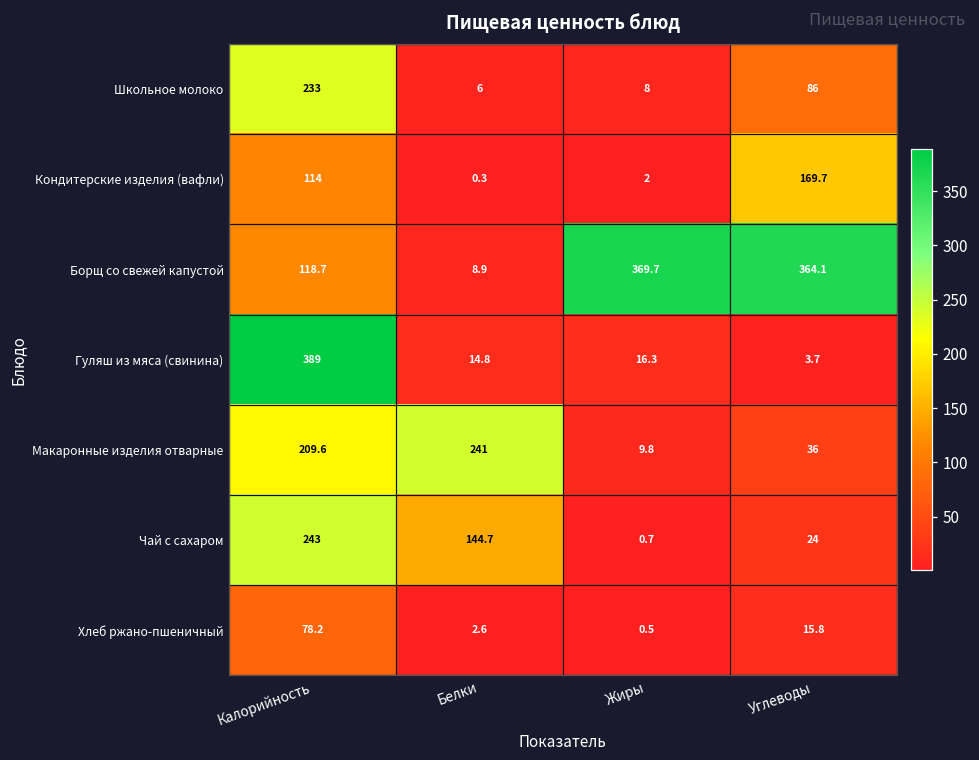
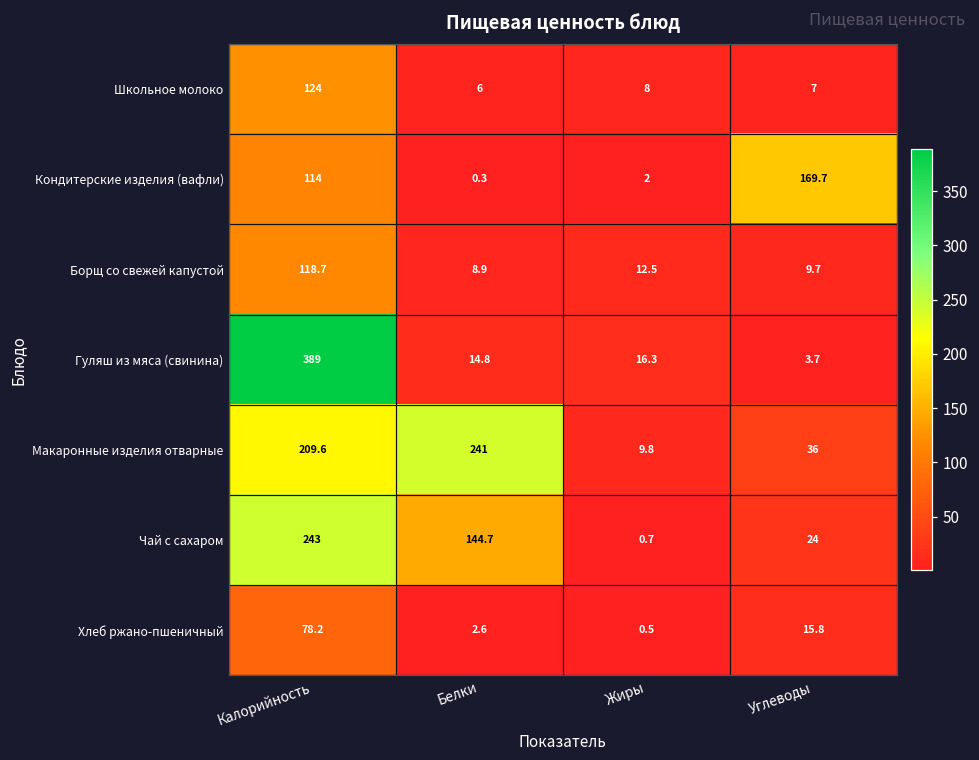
  {
    "Школьное молоко": {
-     "Калорийность": 233,
+     "Калорийность": 124,
      "Белки": 6,
      "Жиры": 8,
-     "Углеводы": 86
+     "Углеводы": 7
    },
    "Кондитерские изделия (вафли)": {
      "Калорийность": 114,
      "Белки": 0.3,
      "Жиры": 2,
      "Углеводы": 169.7
    },
    "Борщ со свежей капустой": {
      "Калорийность": 118.7,
      "Белки": 8.9,
-     "Жиры": 369.7,
-     "Углеводы": 364.1
+     "Жиры": 12.5,
+     "Углеводы": 9.7
    },
    "Гуляш из мяса (свинина)": {
      "Калорийность": 389,
      "Белки": 14.8,
      "Жиры": 16.3,
      "Углеводы": 3.7
    },
    "Макаронные изделия отварные": {
      "Калорийность": 209.6,
      "Белки": 241,
      "Жиры": 9.8,
      "Углеводы": 36
    },
    "Чай с сахаром": {
      "Калорийность": 243,
      "Белки": 144.7,
      "Жиры": 0.7,
      "Углеводы": 24
    },
    "Хлеб ржано-пшеничный": {
      "Калорийность": 78.2,
      "Белки": 2.6,
      "Жиры": 0.5,
      "Углеводы": 15.8
    }
  }
